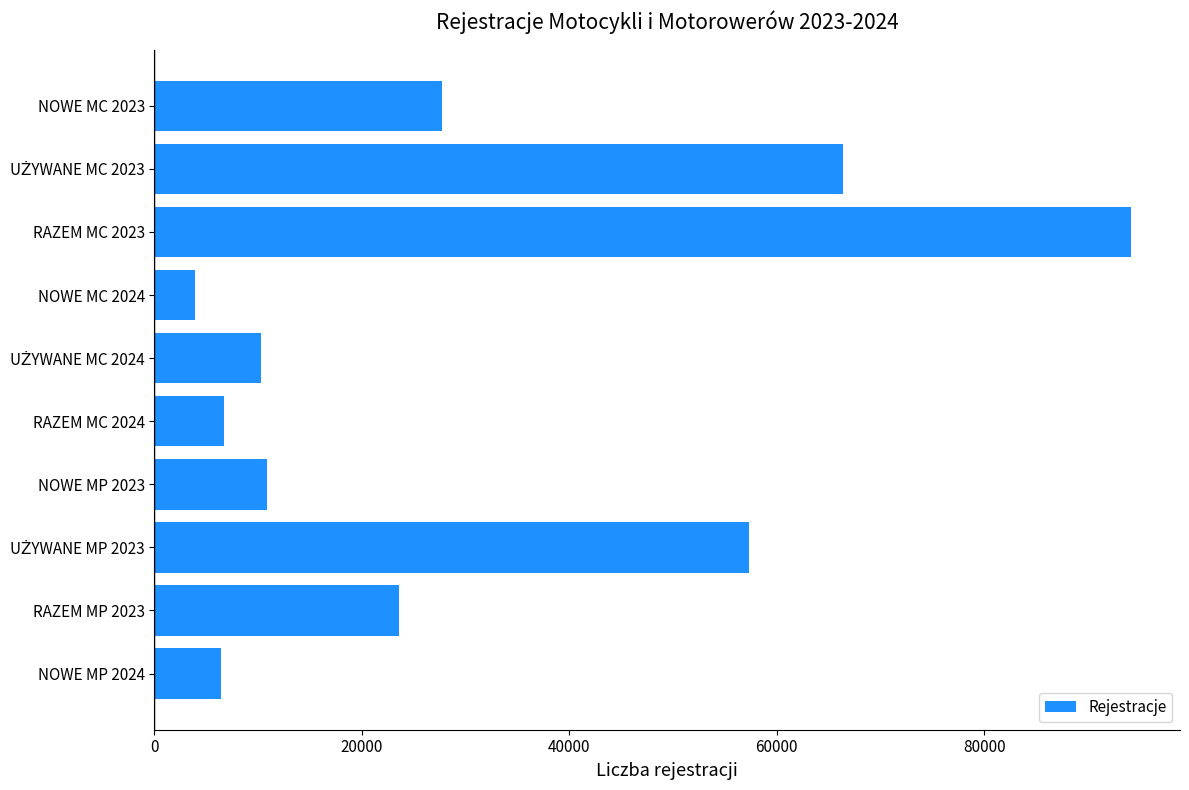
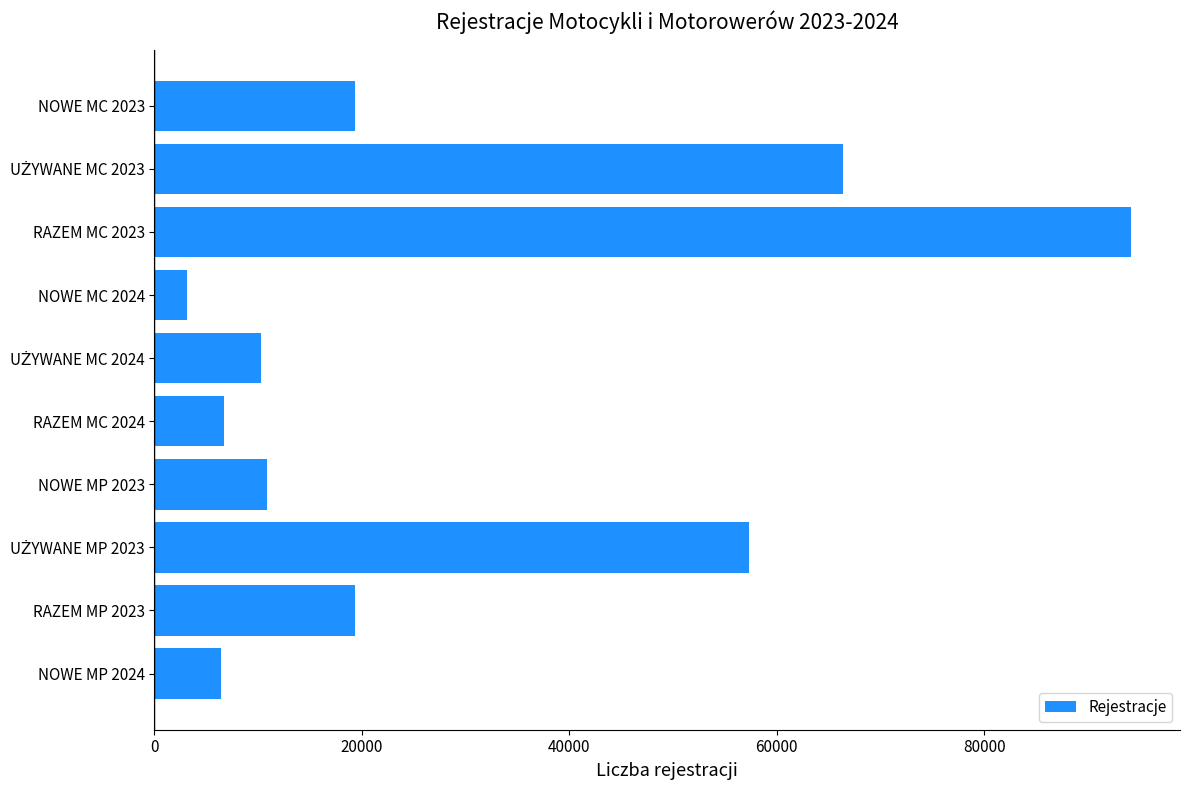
  {
-   "NOWE MC 2023": 27800,
+   "NOWE MC 2023": 19300,
    "UŻYWANE MC 2023": 66400,
    "RAZEM MC 2023": 94200,
-   "NOWE MC 2024": 3900,
+   "NOWE MC 2024": 3100,
    "UŻYWANE MC 2024": 10300,
    "RAZEM MC 2024": 6700,
    "NOWE MP 2023": 10900,
    "UŻYWANE MP 2023": 57300,
-   "RAZEM MP 2023": 23600,
+   "RAZEM MP 2023": 19300,
    "NOWE MP 2024": 6400
  }
